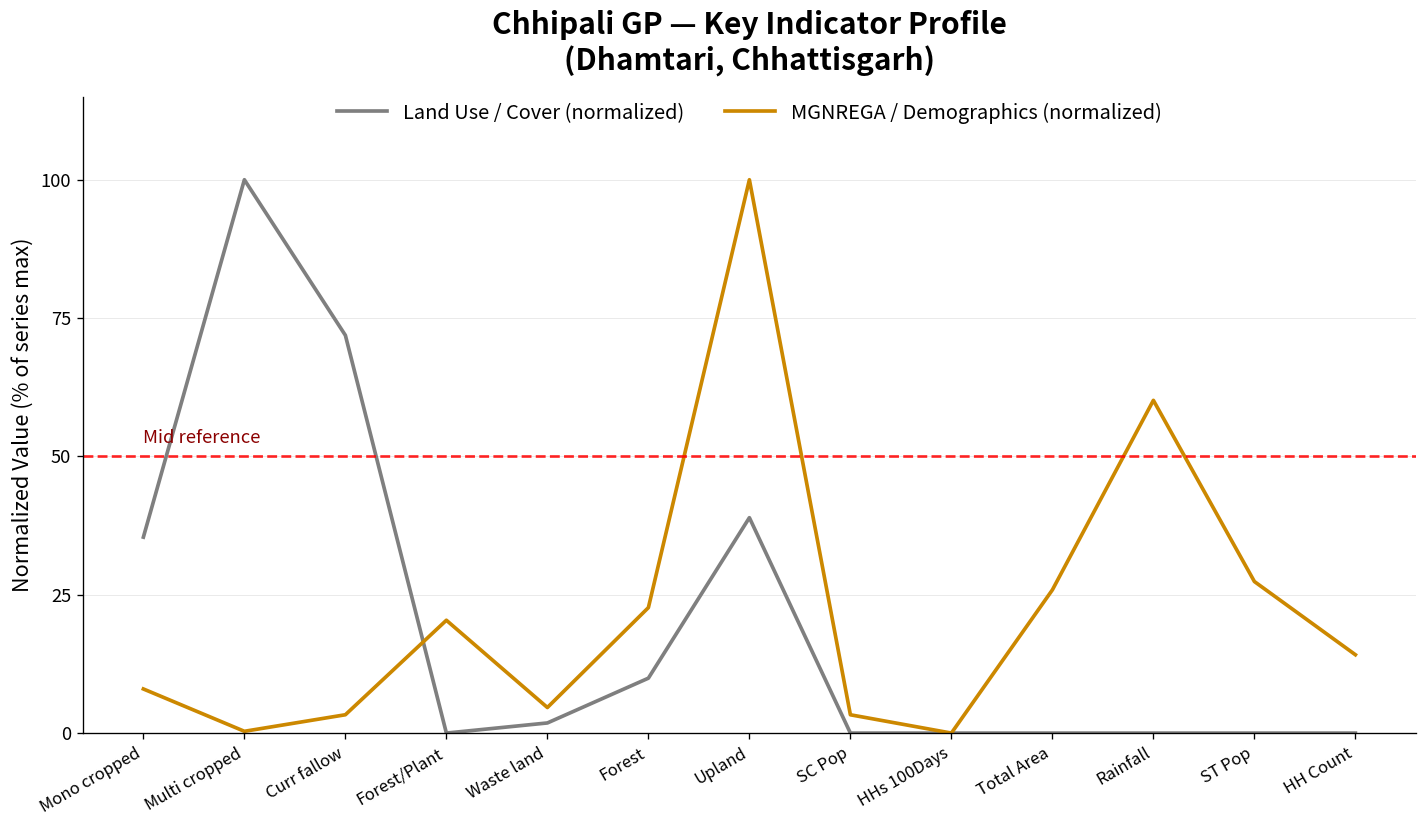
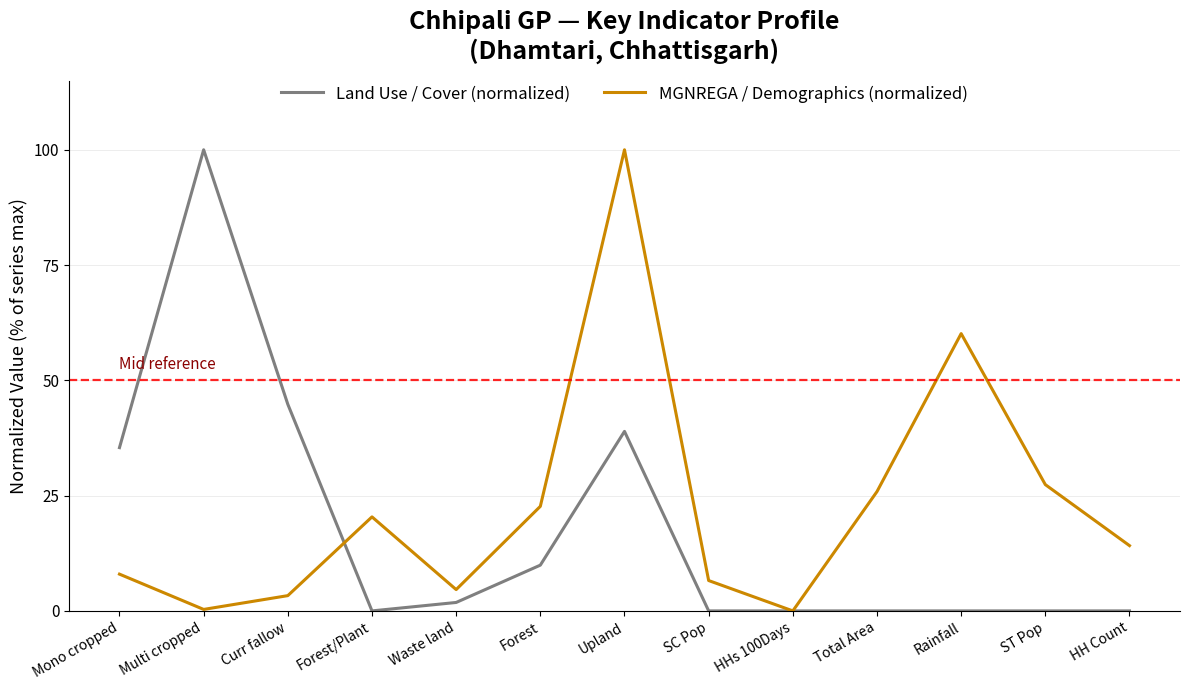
  {
    "Land Use / Cover (normalized)": {
      "Mono cropped": 35,
      "Multi cropped": 100,
-     "Curr fallow": 72,
+     "Curr fallow": 45,
      "Forest/Plant": 0,
      "Waste land": 2,
      "Forest": 10,
      "Upland": 39,
      "SC Pop": 0,
      "Total Area": 0,
      "Rainfall": 0,
      "ST Pop": 0,
      "HH Count": 0
    },
    "MGNREGA / Demographics (normalized)": {
      "Mono cropped": 8,
      "Multi cropped": 0,
      "Curr fallow": 3,
      "Forest/Plant": 20,
      "Waste land": 5,
      "Forest": 23,
      "Upland": 100,
-     "SC Pop": 3,
+     "SC Pop": 7,
      "Total Area": 26,
      "Rainfall": 60,
      "ST Pop": 27,
      "HH Count": 14
    }
  }
